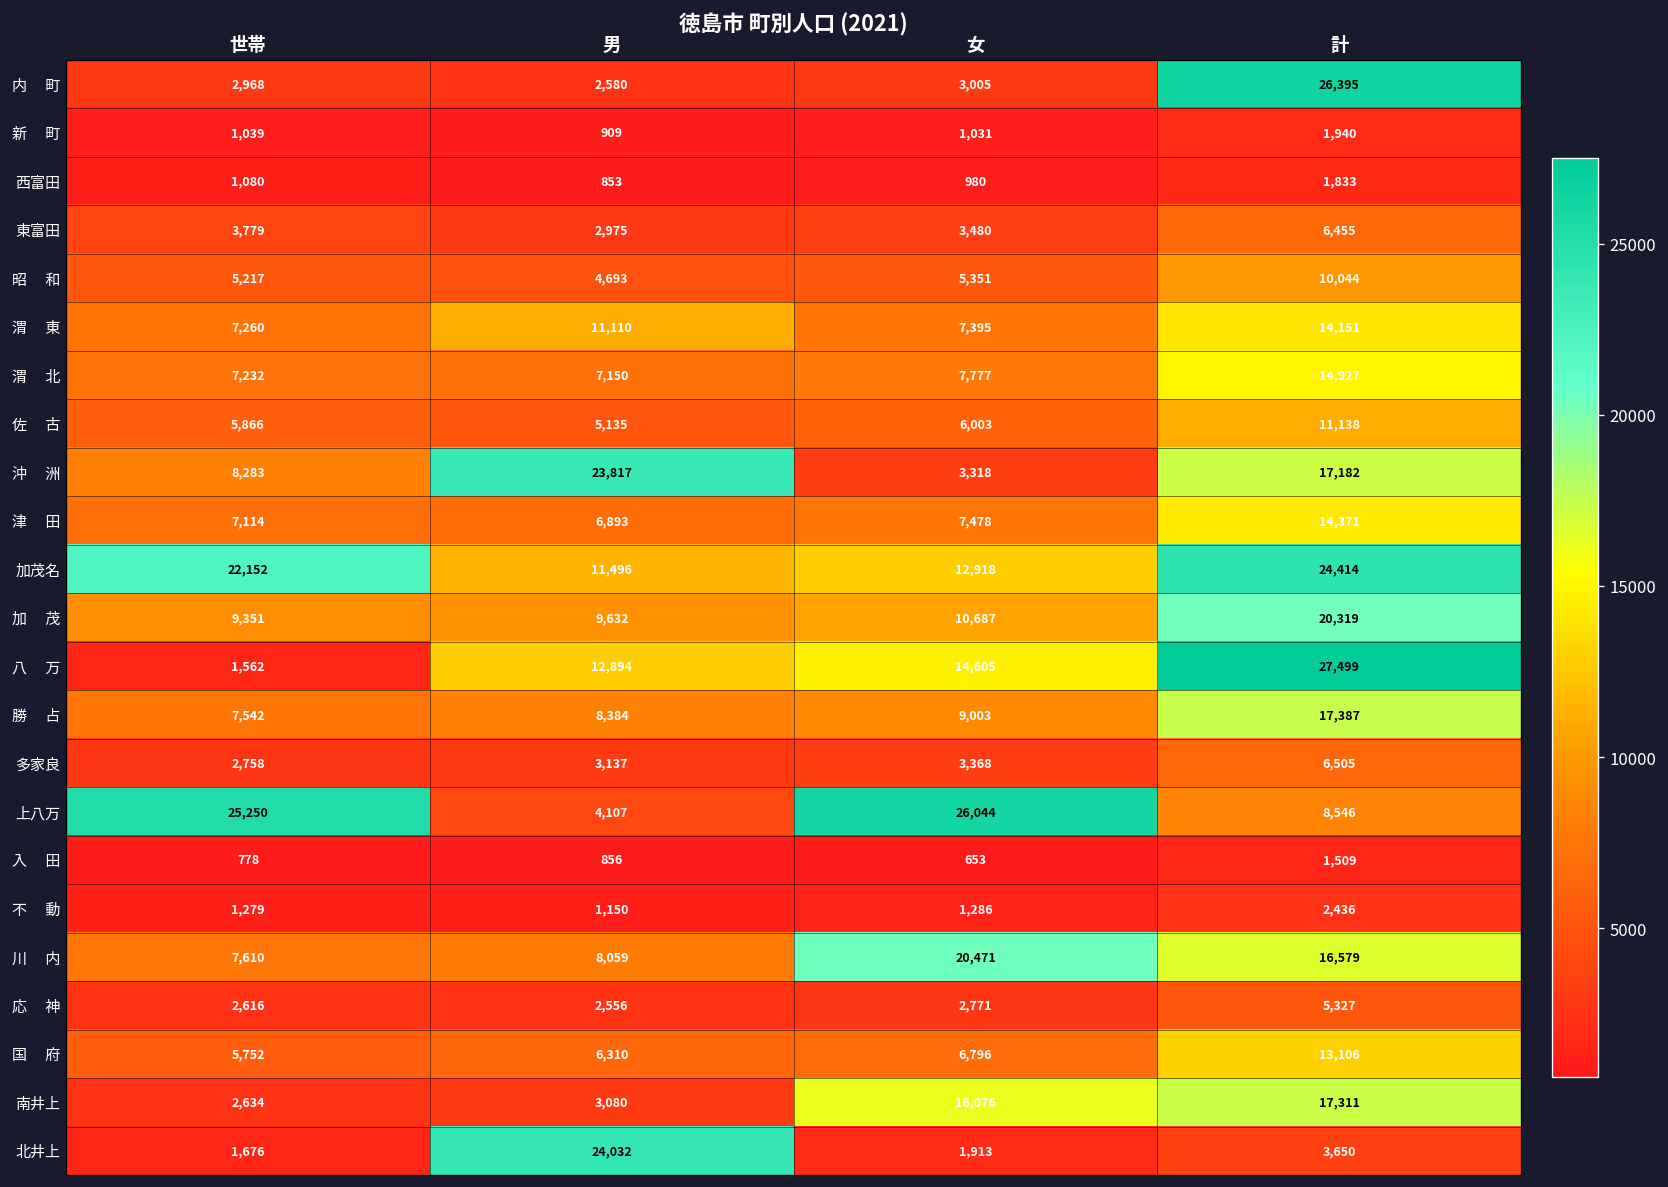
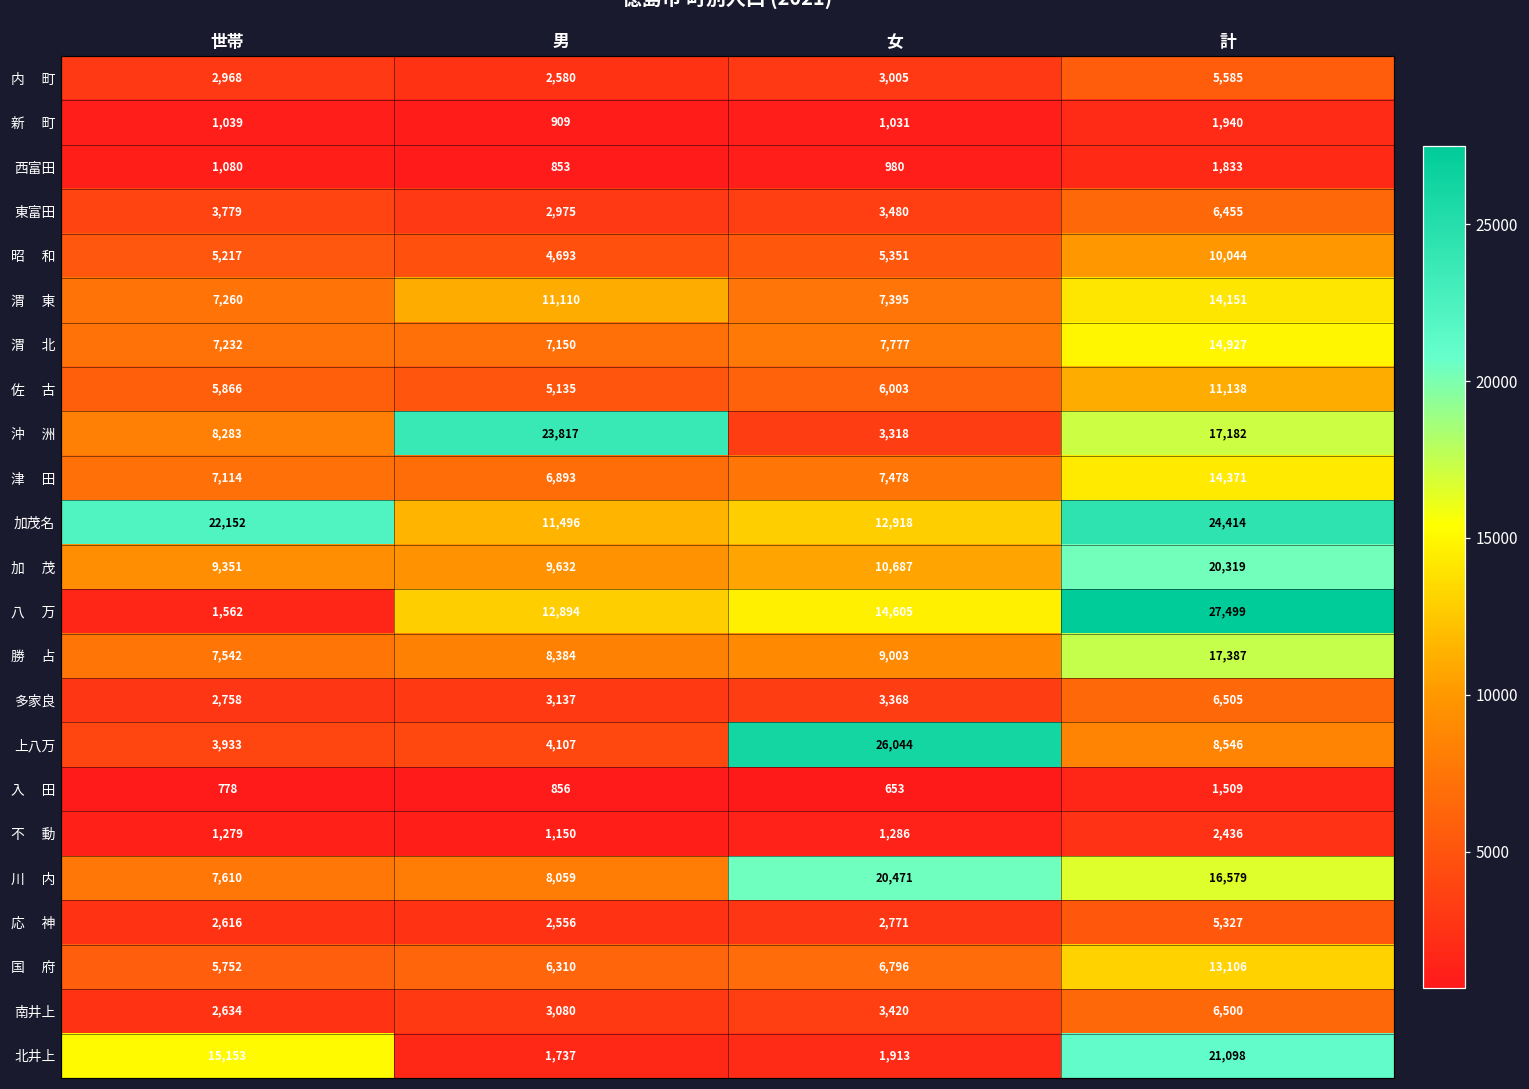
  {
    "内 町": {
      "世帯": "2,968",
      "男": "2,580",
      "女": "3,005",
-     "計": "26,395"
+     "計": "5,585"
    },
    "新 町": {
      "世帯": "1,039",
      "男": "909",
      "女": "1,031",
      "計": "1,940"
    },
    "西富田": {
      "世帯": "1,080",
      "男": "853",
      "女": "980",
      "計": "1,833"
    },
    "東富田": {
      "世帯": "3,779",
      "男": "2,975",
      "女": "3,480",
      "計": "6,455"
    },
    "昭 和": {
      "世帯": "5,217",
      "男": "4,693",
      "女": "5,351",
      "計": "10,044"
    },
    "渭 東": {
      "世帯": "7,260",
      "男": "11,110",
      "女": "7,395",
      "計": "14,151"
    },
    "渭 北": {
      "世帯": "7,232",
      "男": "7,150",
      "女": "7,777",
      "計": "14,927"
    },
    "佐 古": {
      "世帯": "5,866",
      "男": "5,135",
      "女": "6,003",
      "計": "11,138"
    },
    "沖 洲": {
      "世帯": "8,283",
      "男": "23,817",
      "女": "3,318",
      "計": "17,182"
    },
    "津 田": {
      "世帯": "7,114",
      "男": "6,893",
      "女": "7,478",
      "計": "14,371"
    },
    "加茂名": {
      "世帯": "22,152",
      "男": "11,496",
      "女": "12,918",
      "計": "24,414"
    },
    "加 茂": {
      "世帯": "9,351",
      "男": "9,632",
      "女": "10,687",
      "計": "20,319"
    },
    "八 万": {
      "世帯": "1,562",
      "男": "12,894",
      "女": "14,605",
      "計": "27,499"
    },
    "勝 占": {
      "世帯": "7,542",
      "男": "8,384",
      "女": "9,003",
      "計": "17,387"
    },
    "多家良": {
      "世帯": "2,758",
      "男": "3,137",
      "女": "3,368",
      "計": "6,505"
    },
    "上八万": {
-     "世帯": "25,250",
+     "世帯": "3,933",
      "男": "4,107",
      "女": "26,044",
      "計": "8,546"
    },
    "入 田": {
      "世帯": "778",
      "男": "856",
      "女": "653",
      "計": "1,509"
    },
    "不 動": {
      "世帯": "1,279",
      "男": "1,150",
      "女": "1,286",
      "計": "2,436"
    },
    "川 内": {
      "世帯": "7,610",
      "男": "8,059",
      "女": "20,471",
      "計": "16,579"
    },
    "応 神": {
      "世帯": "2,616",
      "男": "2,556",
      "女": "2,771",
      "計": "5,327"
    },
    "国 府": {
      "世帯": "5,752",
      "男": "6,310",
      "女": "6,796",
      "計": "13,106"
    },
    "南井上": {
      "世帯": "2,634",
      "男": "3,080",
-     "女": "16,076",
-     "計": "17,311"
+     "女": "3,420",
+     "計": "6,500"
    },
    "北井上": {
-     "世帯": "1,676",
-     "男": "24,032",
+     "世帯": "15,153",
+     "男": "1,737",
      "女": "1,913",
-     "計": "3,650"
+     "計": "21,098"
    }
  }
